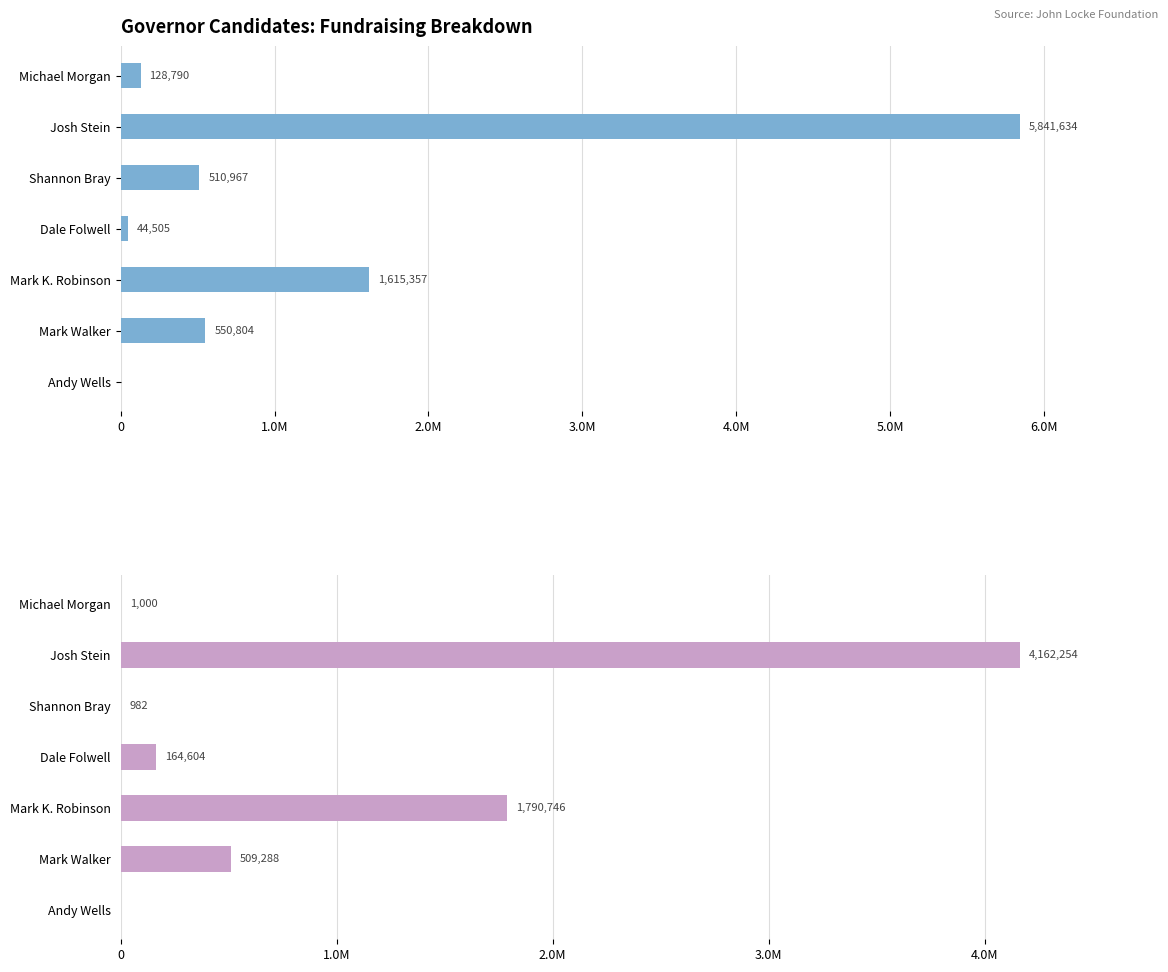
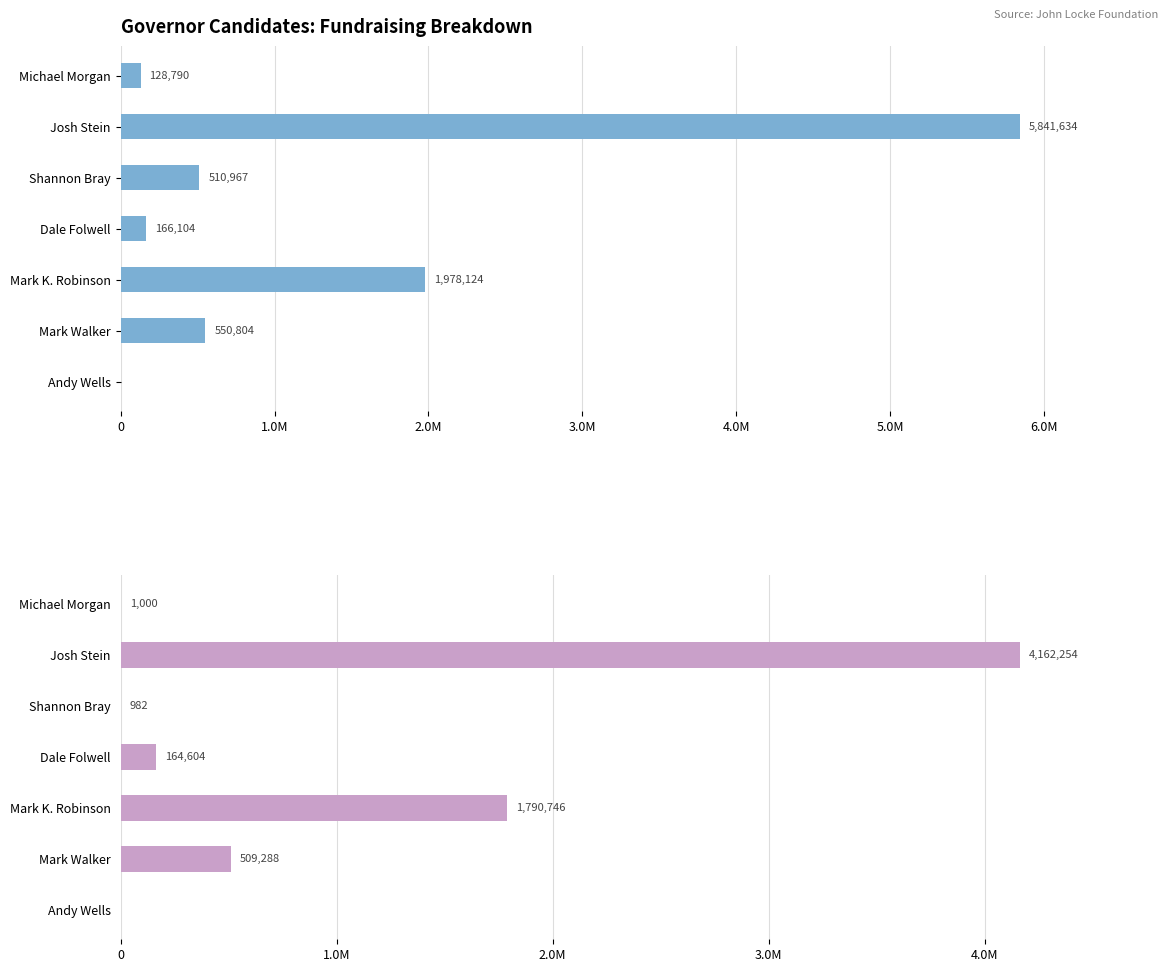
  {
    "Governor Candidates: Fundraising Breakdown": {
      "Michael Morgan": "128,790",
      "Josh Stein": "5,841,634",
      "Shannon Bray": "510,967",
-     "Dale Folwell": "44,505",
-     "Mark K. Robinson": "1,615,357",
+     "Dale Folwell": "166,104",
+     "Mark K. Robinson": "1,978,124",
      "Mark Walker": "550,804"
    }
  }
